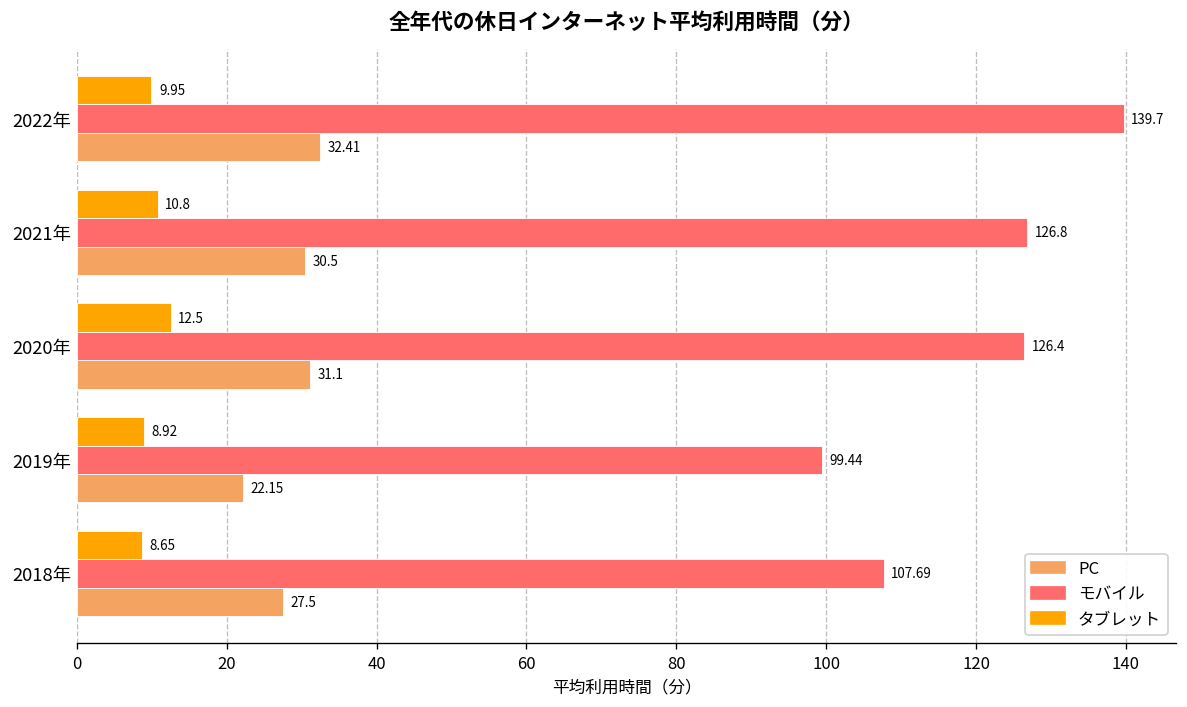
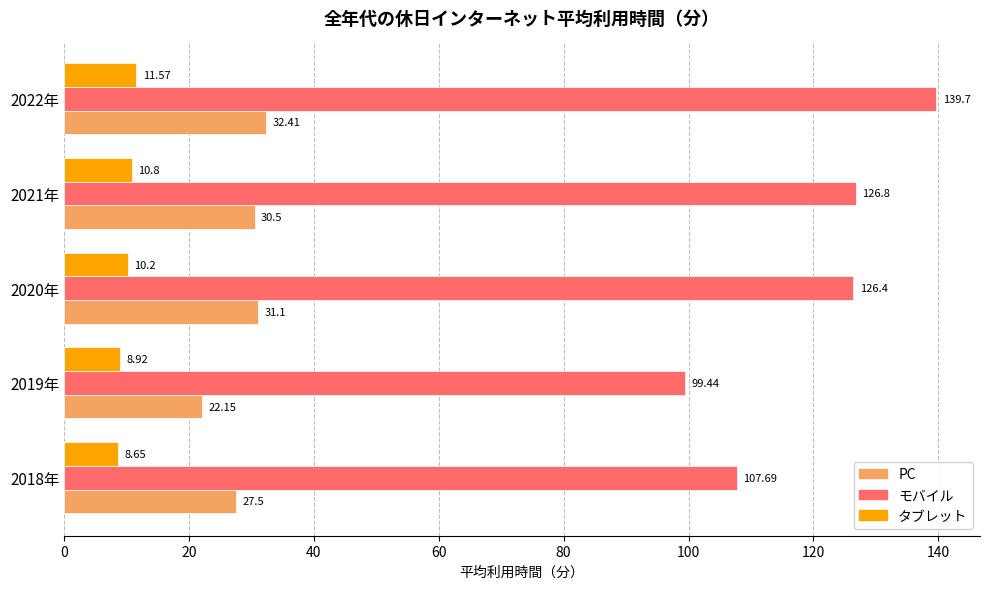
  {
    "タブレット": {
-     "2022年": 9.95,
+     "2022年": 11.57,
      "2021年": 10.8,
-     "2020年": 12.5,
+     "2020年": 10.2,
      "2019年": 8.92,
      "2018年": 8.65
    }
  }
